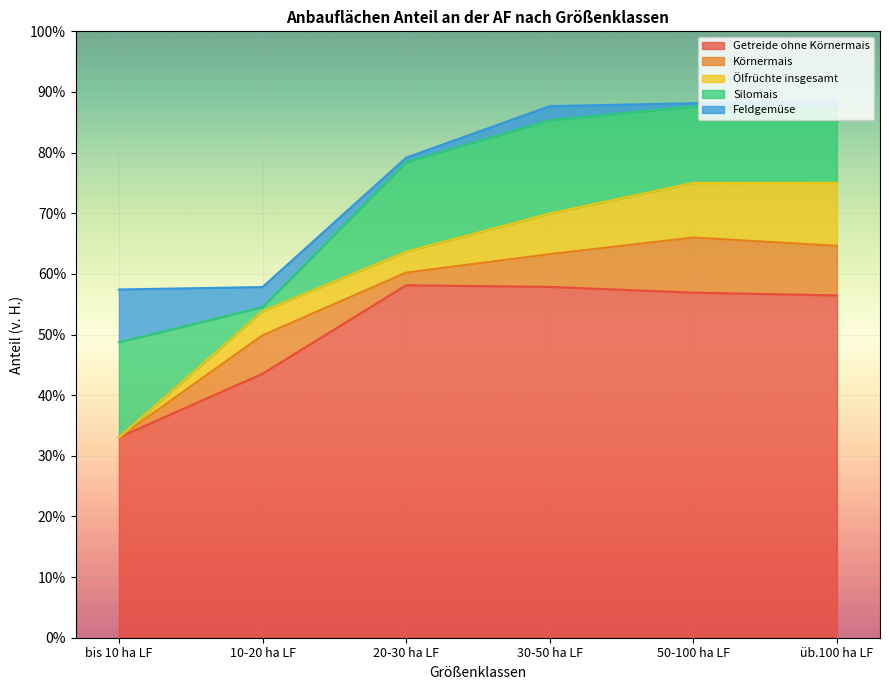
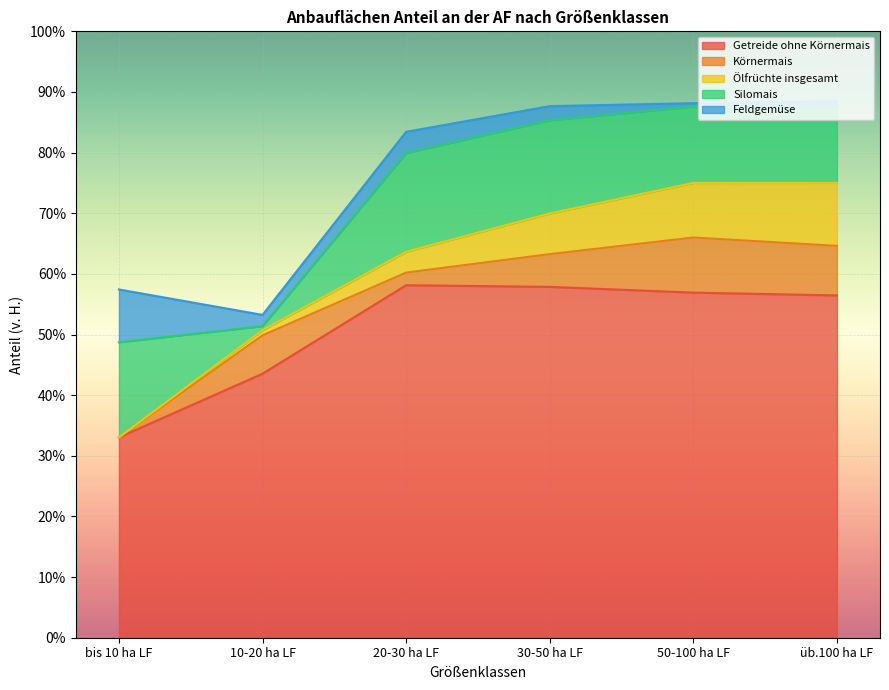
  {
    "Ölfrüchte insgesamt": {
-     "10-20 ha LF": "4%",
+     "10-20 ha LF": "1%",
      "20-30 ha LF": "3%",
      "30-50 ha LF": "7%",
      "50-100 ha LF": "9%",
      "üb.100 ha LF": "10%"
    },
    "Silomais": {
      "bis 10 ha LF": "16%",
      "10-20 ha LF": "1%",
-     "20-30 ha LF": "15%",
+     "20-30 ha LF": "16%",
      "30-50 ha LF": "15%",
      "50-100 ha LF": "13%"
    },
    "Feldgemüse": {
      "bis 10 ha LF": "9%",
-     "10-20 ha LF": "3%",
-     "20-30 ha LF": "1%",
+     "10-20 ha LF": "2%",
+     "20-30 ha LF": "3%",
      "30-50 ha LF": "2%",
      "50-100 ha LF": "1%"
    }
  }
